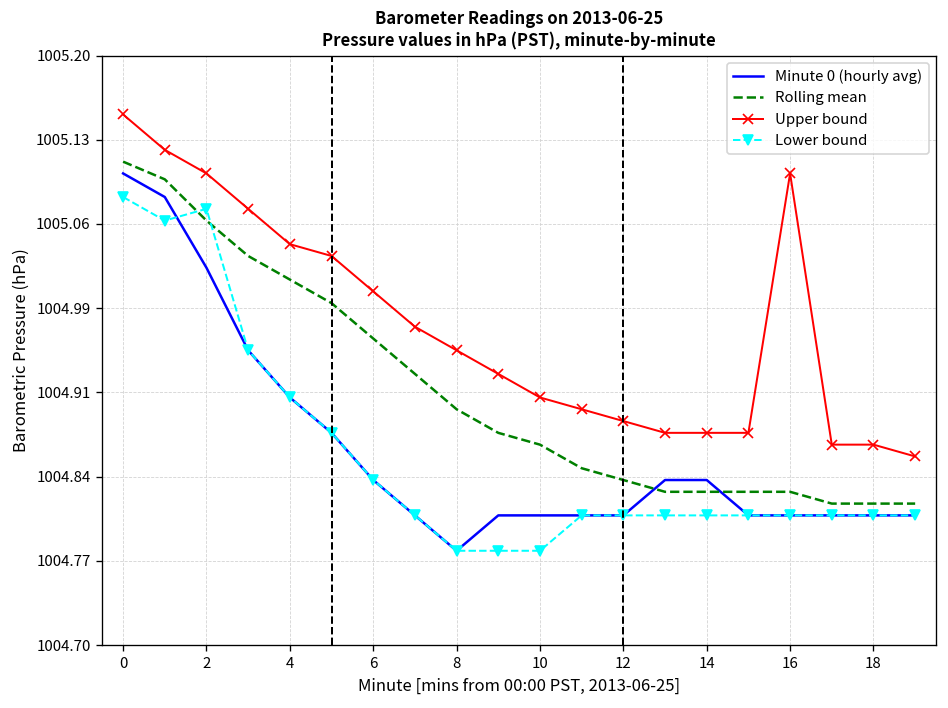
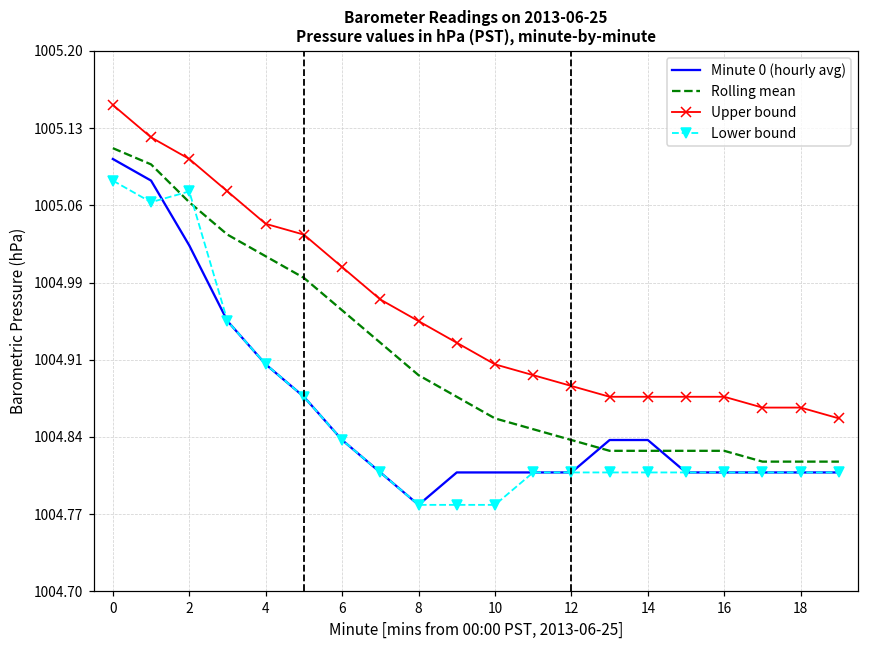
  {
    "Minute 0 (hourly avg)": {
      "0": 1005.10,
      "2": 1005.02,
      "10": 1004.81,
      "14": 1004.84
    },
    "Rolling mean": {
      "0": 1005.11,
      "2": 1005.06,
      "4": 1005.01,
      "6": 1004.96,
      "8": 1004.90,
-     "10": 1004.87,
+     "10": 1004.86,
      "12": 1004.84,
      "14": 1004.83,
      "16": 1004.83,
      "18": 1004.82
    },
    "Upper bound": {
      "0": 1005.15,
      "2": 1005.10,
      "4": 1005.04,
      "6": 1005.00,
      "8": 1004.95,
      "10": 1004.91,
      "12": 1004.89,
      "14": 1004.88,
-     "16": 1005.10,
+     "16": 1004.88,
      "18": 1004.87
    },
    "Lower bound": {
      "0": 1005.08,
      "2": 1005.07,
      "10": 1004.78,
      "14": 1004.81
    }
  }
